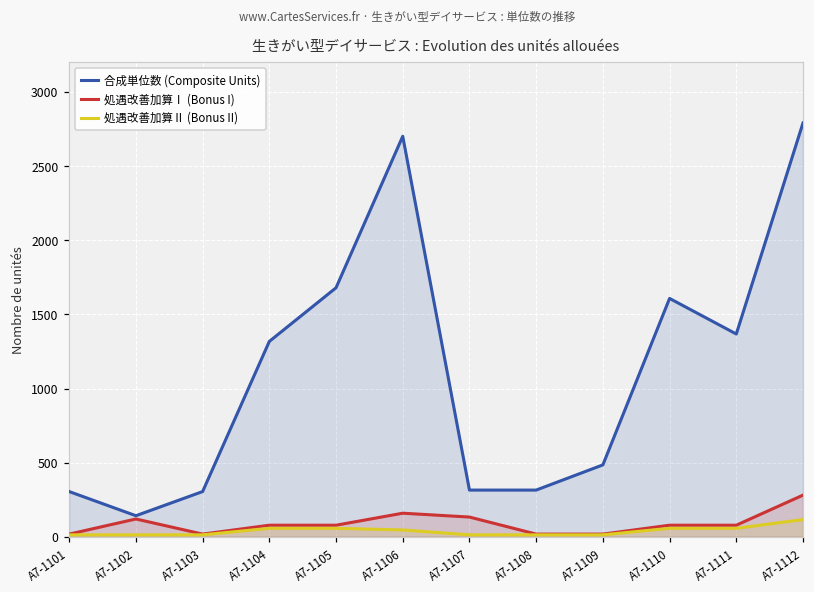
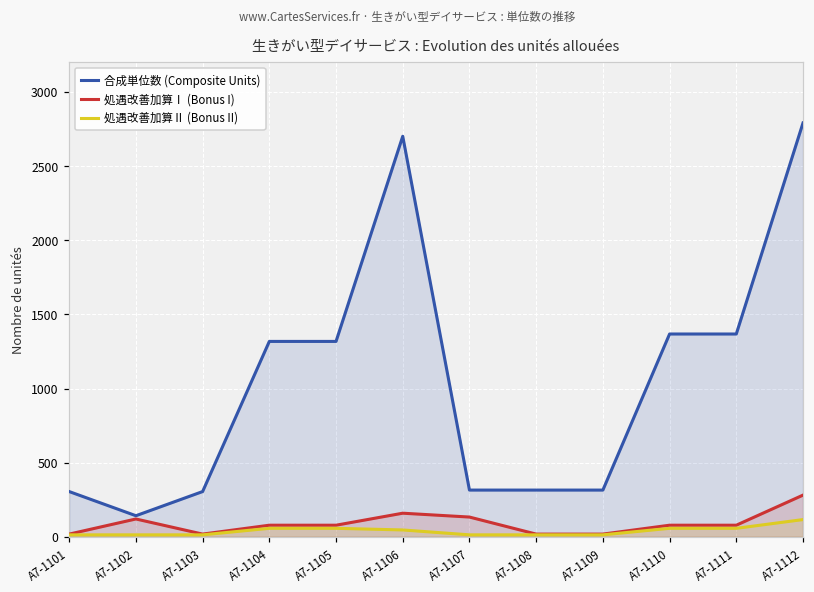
  {
    "合成単位数 (Composite Units)": {
      "A7-1101": 310,
      "A7-1102": 140,
      "A7-1103": 310,
      "A7-1104": 1320,
-     "A7-1105": 1680,
+     "A7-1105": 1320,
      "A7-1106": 2700,
      "A7-1107": 320,
      "A7-1108": 320,
-     "A7-1109": 490,
-     "A7-1110": 1610,
+     "A7-1109": 320,
+     "A7-1110": 1370,
      "A7-1111": 1370,
      "A7-1112": 2790
    },
    "処遇改善加算Ⅰ (Bonus I)": {
      "A7-1102": 120,
      "A7-1104": 80,
      "A7-1105": 80,
      "A7-1106": 160,
      "A7-1107": 130,
      "A7-1110": 80,
      "A7-1111": 80,
      "A7-1112": 280
    },
    "処遇改善加算Ⅱ (Bonus II)": {
      "A7-1102": 10,
      "A7-1104": 60,
      "A7-1105": 60,
      "A7-1106": 50,
      "A7-1107": 10,
      "A7-1110": 60,
      "A7-1111": 60,
      "A7-1112": 120
    }
  }
